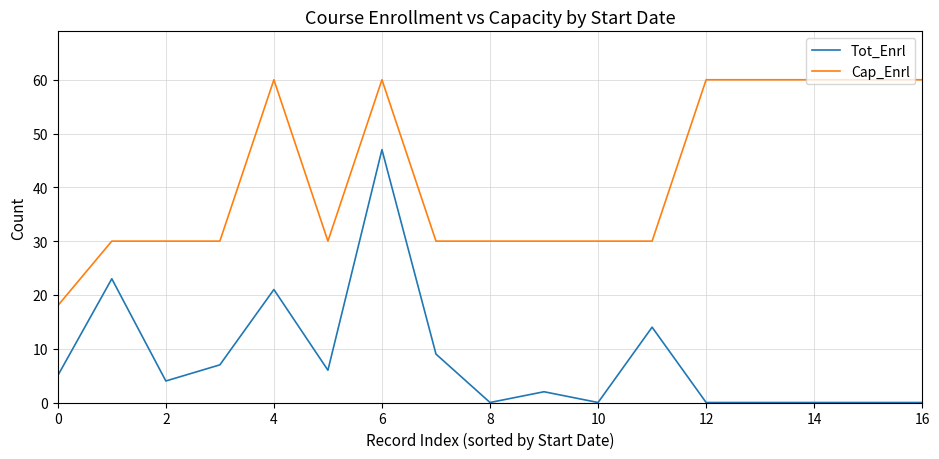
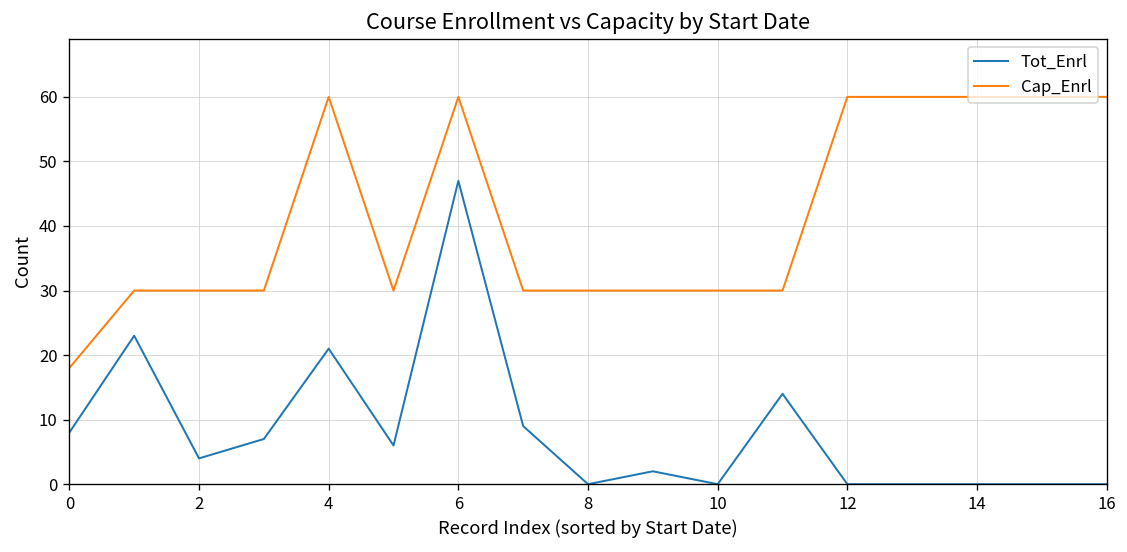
  {
    "Tot_Enrl": {
-     "0": 5,
+     "0": 8,
      "2": 4,
      "4": 21,
      "6": 47,
      "8": 0,
      "10": 0,
      "12": 0,
      "14": 0,
      "16": 0
    },
    "Cap_Enrl": {
      "0": 18,
      "2": 30,
      "4": 60,
      "6": 60,
      "8": 30,
      "10": 30,
      "12": 60,
      "16": 60
    }
  }
